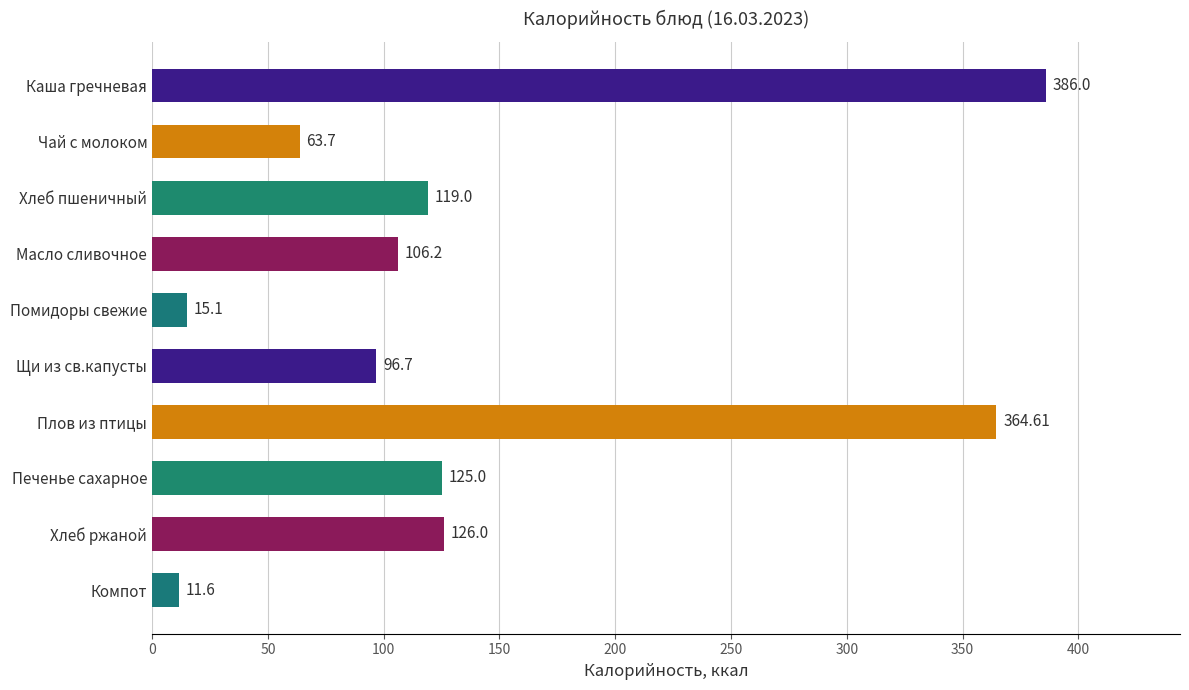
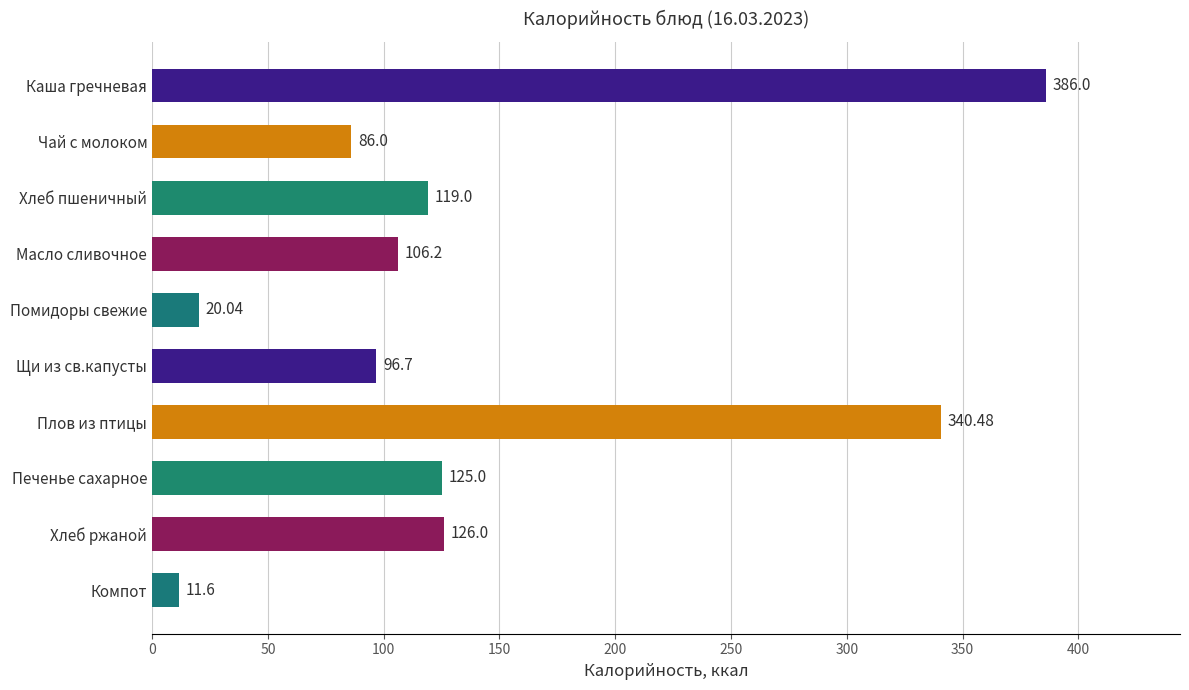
  {
    "Каша гречневая": 386.0,
-   "Чай с молоком": 63.7,
+   "Чай с молоком": 86.0,
    "Хлеб пшеничный": 119.0,
    "Масло сливочное": 106.2,
-   "Помидоры свежие": 15.1,
+   "Помидоры свежие": 20.04,
    "Щи из св.капусты": 96.7,
-   "Плов из птицы": 364.61,
+   "Плов из птицы": 340.48,
    "Печенье сахарное": 125.0,
    "Хлеб ржаной": 126.0,
    "Компот": 11.6
  }
